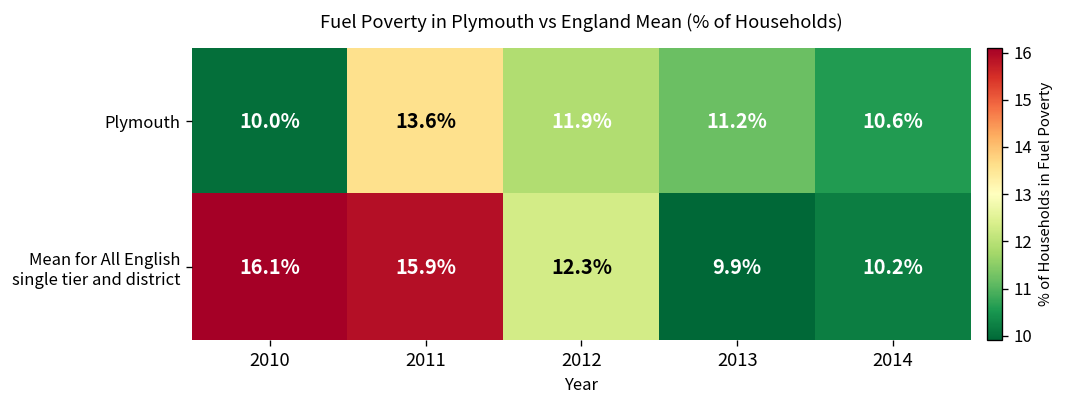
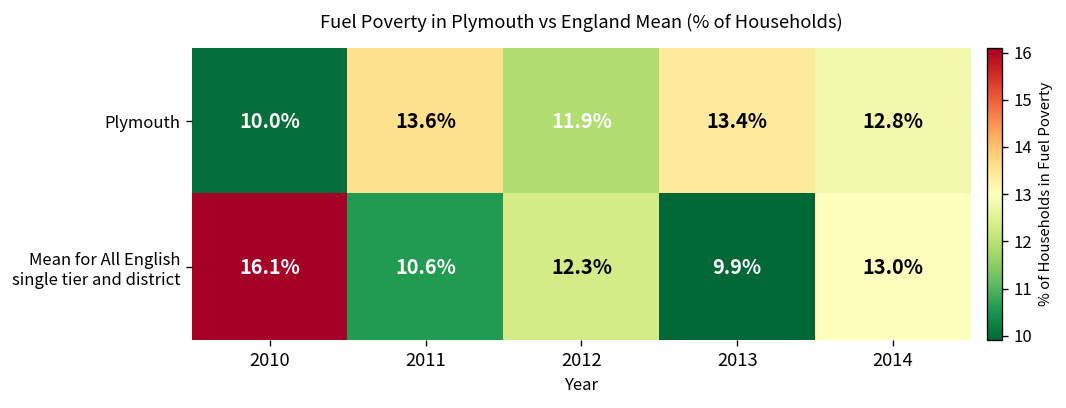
  {
    "Plymouth": {
      "2010": "10.0%",
      "2011": "13.6%",
      "2012": "11.9%",
-     "2013": "11.2%",
-     "2014": "10.6%"
+     "2013": "13.4%",
+     "2014": "12.8%"
    },
    "Mean for All English single tier and district": {
      "2010": "16.1%",
-     "2011": "15.9%",
+     "2011": "10.6%",
      "2012": "12.3%",
      "2013": "9.9%",
-     "2014": "10.2%"
+     "2014": "13.0%"
    }
  }
